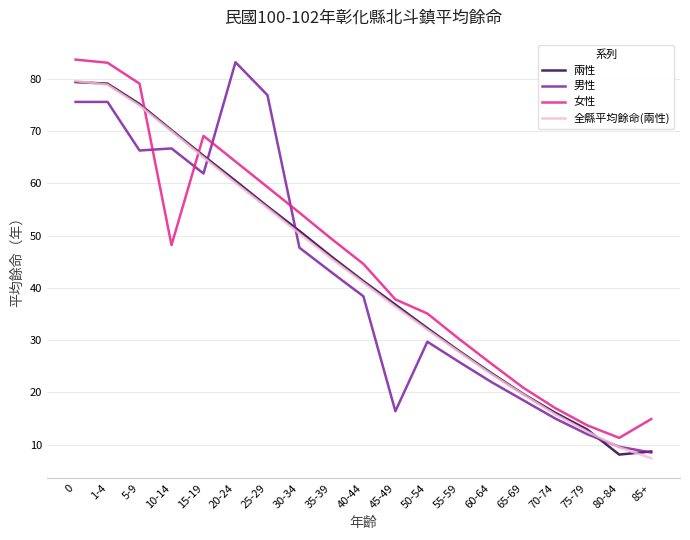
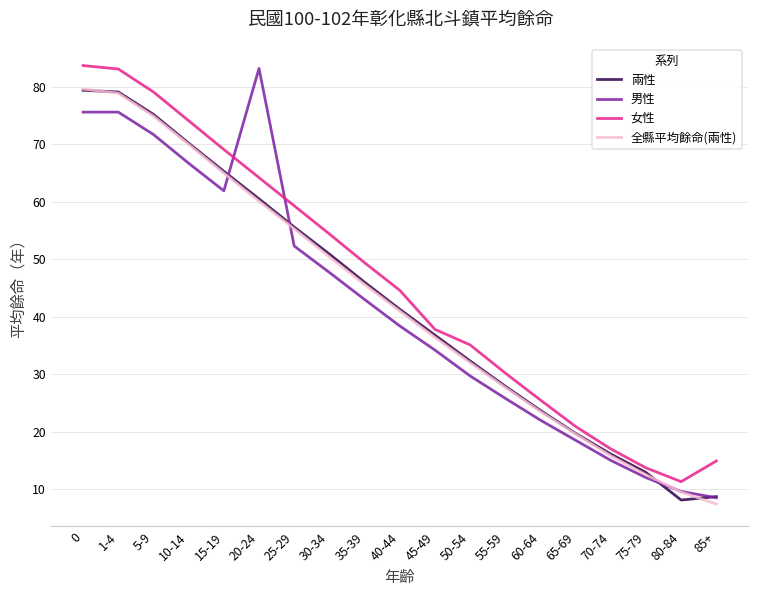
  {
    "兩性": {
      "30-34": 51,
      "80-84": 8
    },
    "男性": {
      "0": 76,
      "1-4": 76,
-     "5-9": 66,
+     "5-9": 72,
      "10-14": 67,
      "15-19": 62,
      "20-24": 83,
-     "25-29": 77,
+     "25-29": 52,
      "30-34": 48,
      "35-39": 43,
      "40-44": 38,
-     "45-49": 16,
+     "45-49": 34,
      "50-54": 30,
      "55-59": 26,
      "60-64": 22,
      "65-69": 19,
      "70-74": 15,
      "75-79": 12
    },
    "女性": {
      "0": 84,
      "1-4": 83,
      "5-9": 79,
-     "10-14": 48,
+     "10-14": 74,
      "15-19": 69,
      "20-24": 64,
      "25-29": 59,
      "30-34": 54,
      "35-39": 49,
      "40-44": 45,
      "45-49": 38,
      "50-54": 35,
      "55-59": 30,
      "60-64": 26,
      "65-69": 21,
      "70-74": 17,
      "75-79": 14,
      "80-84": 11,
      "85+": 15
    },
    "全縣平均餘命(兩性)": {
      "30-34": 50,
      "85+": 7
    }
  }
